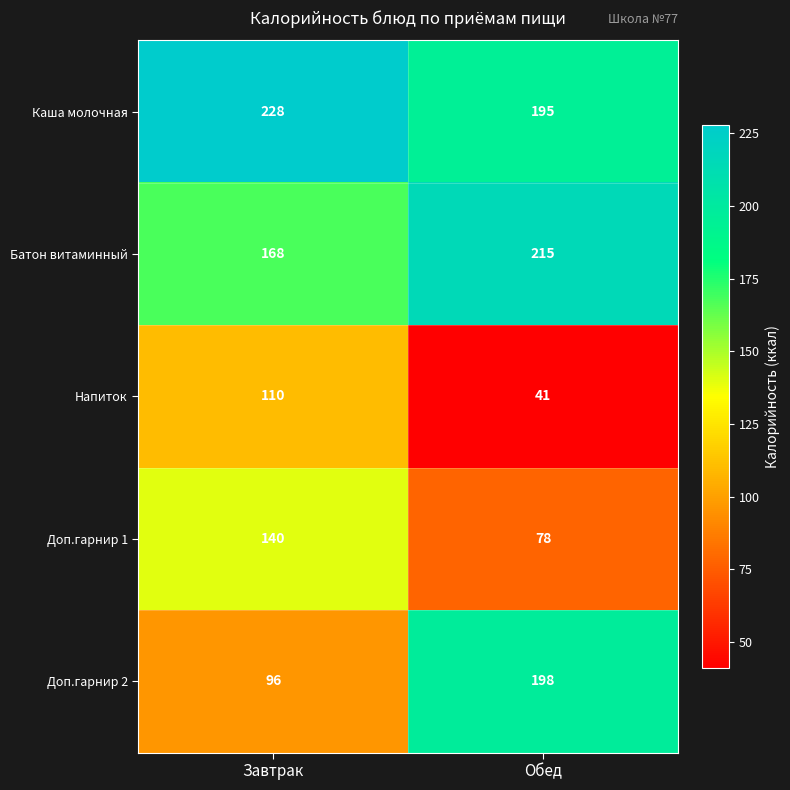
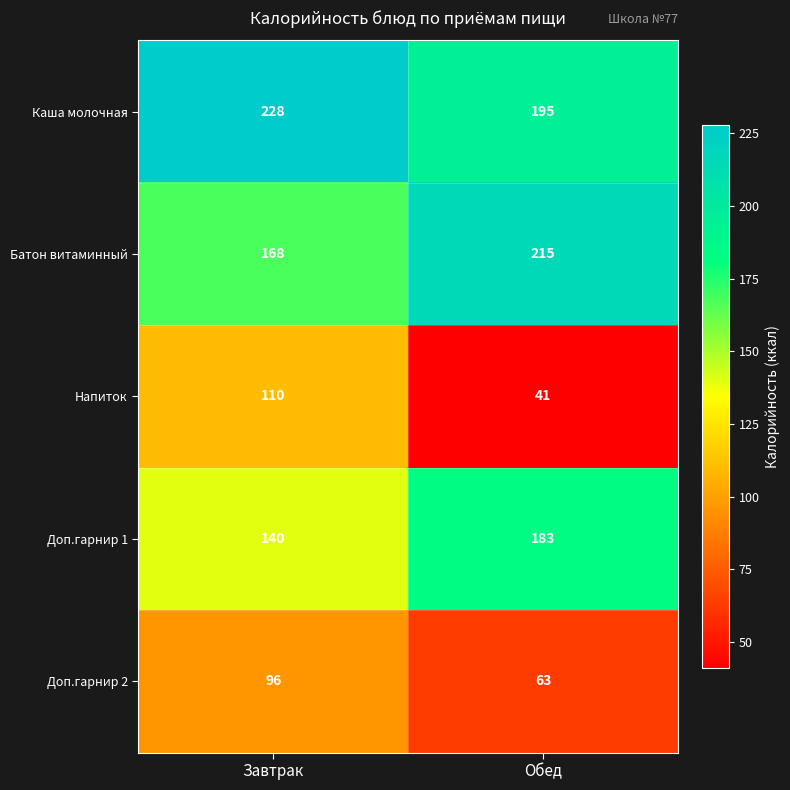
  {
    "Каша молочная": {
      "Завтрак": 228,
      "Обед": 195
    },
    "Батон витаминный": {
      "Завтрак": 168,
      "Обед": 215
    },
    "Напиток": {
      "Завтрак": 110,
      "Обед": 41
    },
    "Доп.гарнир 1": {
      "Завтрак": 140,
-     "Обед": 78
+     "Обед": 183
    },
    "Доп.гарнир 2": {
      "Завтрак": 96,
-     "Обед": 198
+     "Обед": 63
    }
  }
